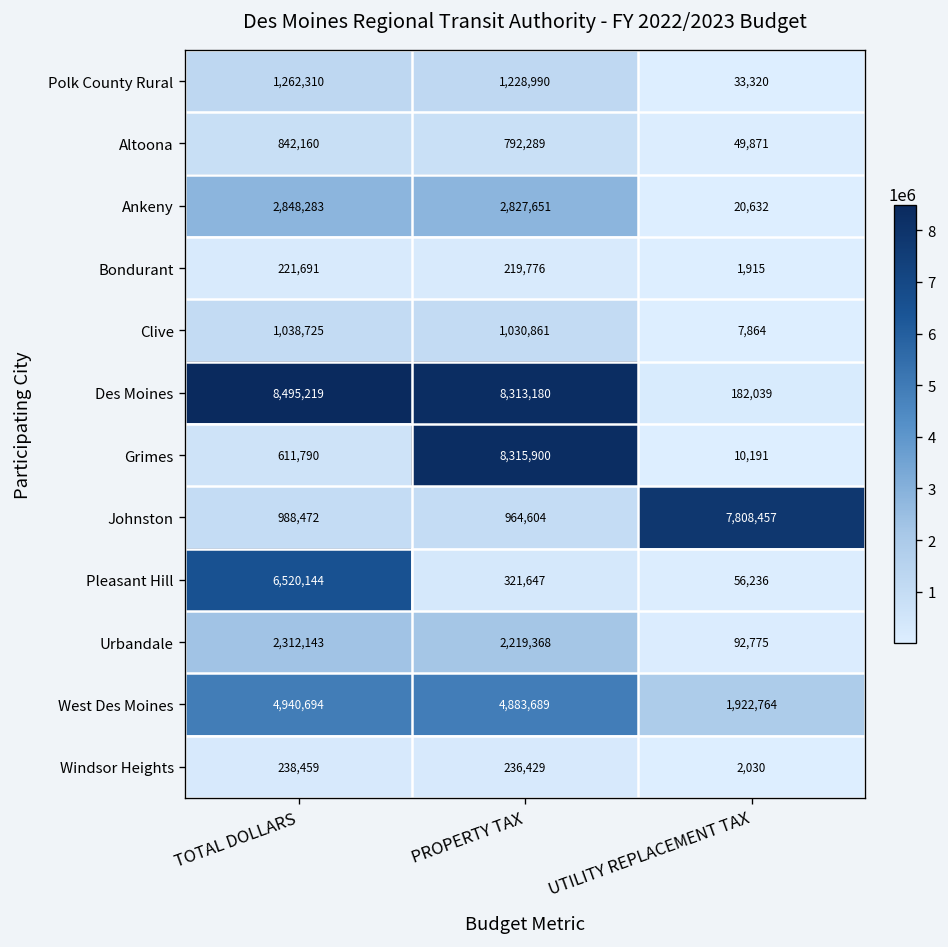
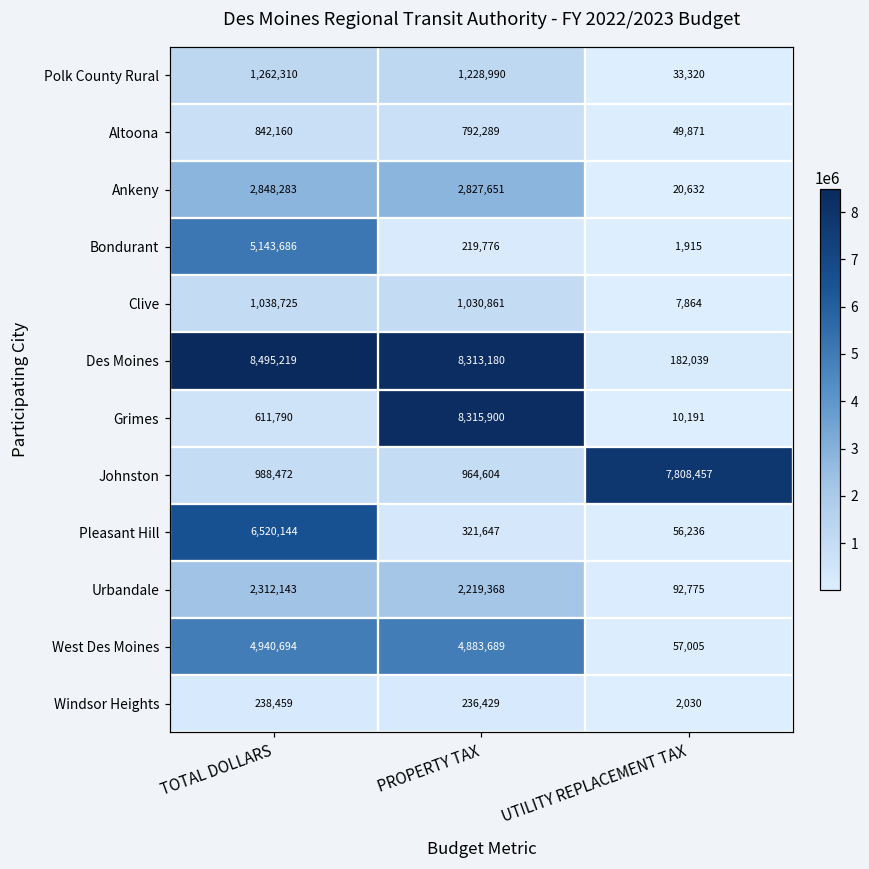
  {
    "Polk County Rural": {
      "TOTAL DOLLARS": "1,262,310",
      "PROPERTY TAX": "1,228,990",
      "UTILITY REPLACEMENT TAX": "33,320"
    },
    "Altoona": {
      "TOTAL DOLLARS": "842,160",
      "PROPERTY TAX": "792,289",
      "UTILITY REPLACEMENT TAX": "49,871"
    },
    "Ankeny": {
      "TOTAL DOLLARS": "2,848,283",
      "PROPERTY TAX": "2,827,651",
      "UTILITY REPLACEMENT TAX": "20,632"
    },
    "Bondurant": {
-     "TOTAL DOLLARS": "221,691",
+     "TOTAL DOLLARS": "5,143,686",
      "PROPERTY TAX": "219,776",
      "UTILITY REPLACEMENT TAX": "1,915"
    },
    "Clive": {
      "TOTAL DOLLARS": "1,038,725",
      "PROPERTY TAX": "1,030,861",
      "UTILITY REPLACEMENT TAX": "7,864"
    },
    "Des Moines": {
      "TOTAL DOLLARS": "8,495,219",
      "PROPERTY TAX": "8,313,180",
      "UTILITY REPLACEMENT TAX": "182,039"
    },
    "Grimes": {
      "TOTAL DOLLARS": "611,790",
      "PROPERTY TAX": "8,315,900",
      "UTILITY REPLACEMENT TAX": "10,191"
    },
    "Johnston": {
      "TOTAL DOLLARS": "988,472",
      "PROPERTY TAX": "964,604",
      "UTILITY REPLACEMENT TAX": "7,808,457"
    },
    "Pleasant Hill": {
      "TOTAL DOLLARS": "6,520,144",
      "PROPERTY TAX": "321,647",
      "UTILITY REPLACEMENT TAX": "56,236"
    },
    "Urbandale": {
      "TOTAL DOLLARS": "2,312,143",
      "PROPERTY TAX": "2,219,368",
      "UTILITY REPLACEMENT TAX": "92,775"
    },
    "West Des Moines": {
      "TOTAL DOLLARS": "4,940,694",
      "PROPERTY TAX": "4,883,689",
-     "UTILITY REPLACEMENT TAX": "1,922,764"
+     "UTILITY REPLACEMENT TAX": "57,005"
    },
    "Windsor Heights": {
      "TOTAL DOLLARS": "238,459",
      "PROPERTY TAX": "236,429",
      "UTILITY REPLACEMENT TAX": "2,030"
    }
  }
